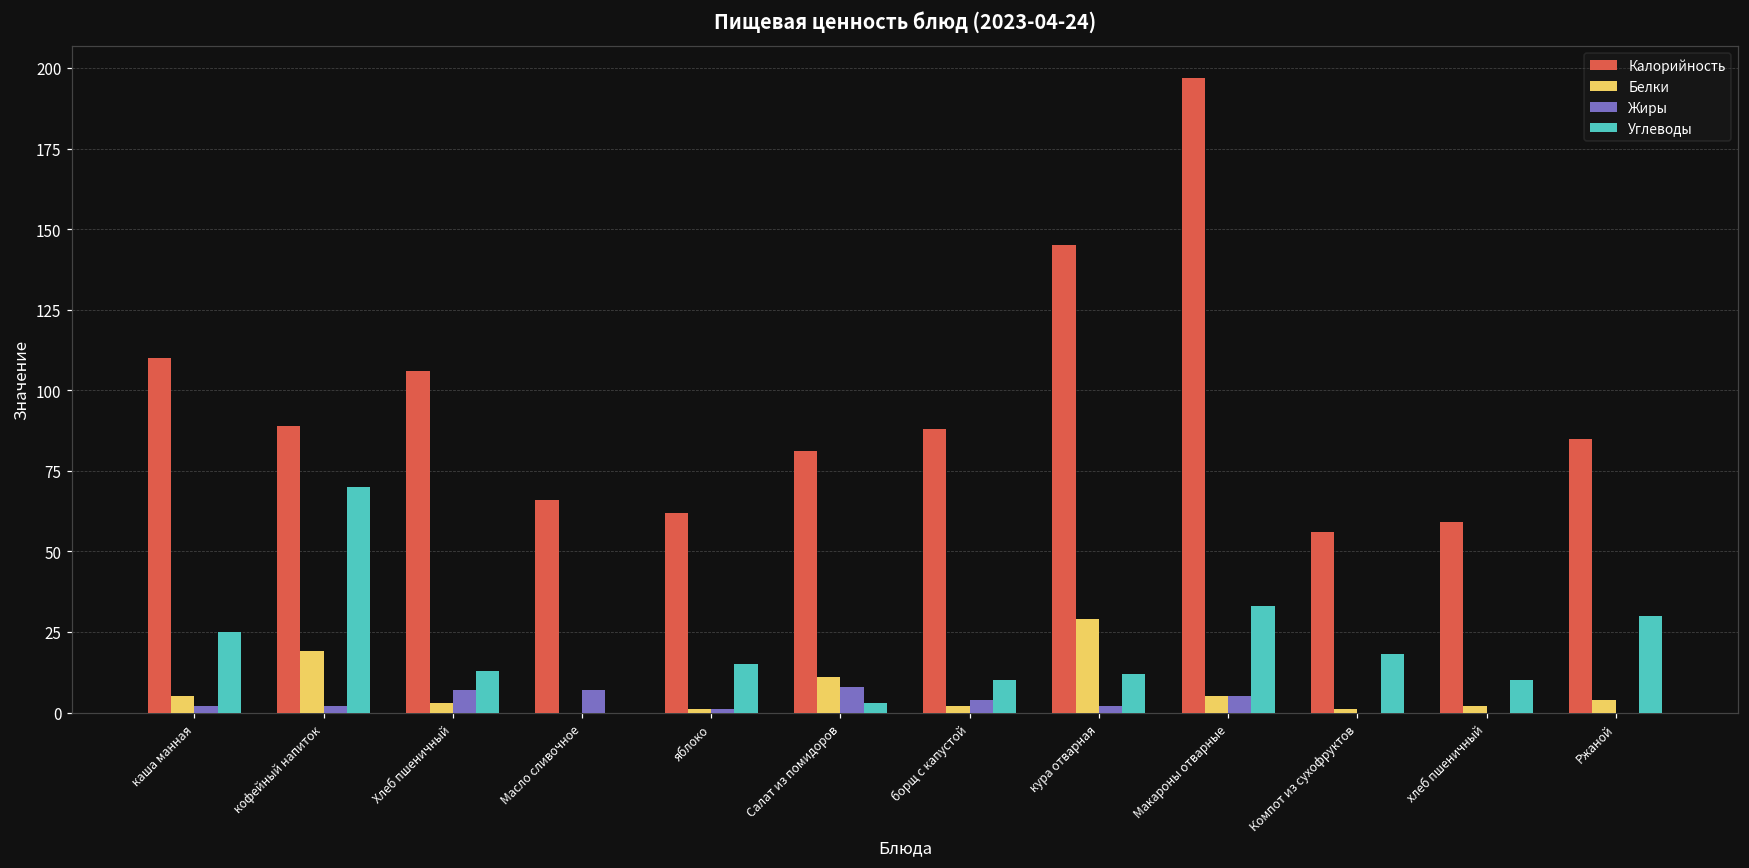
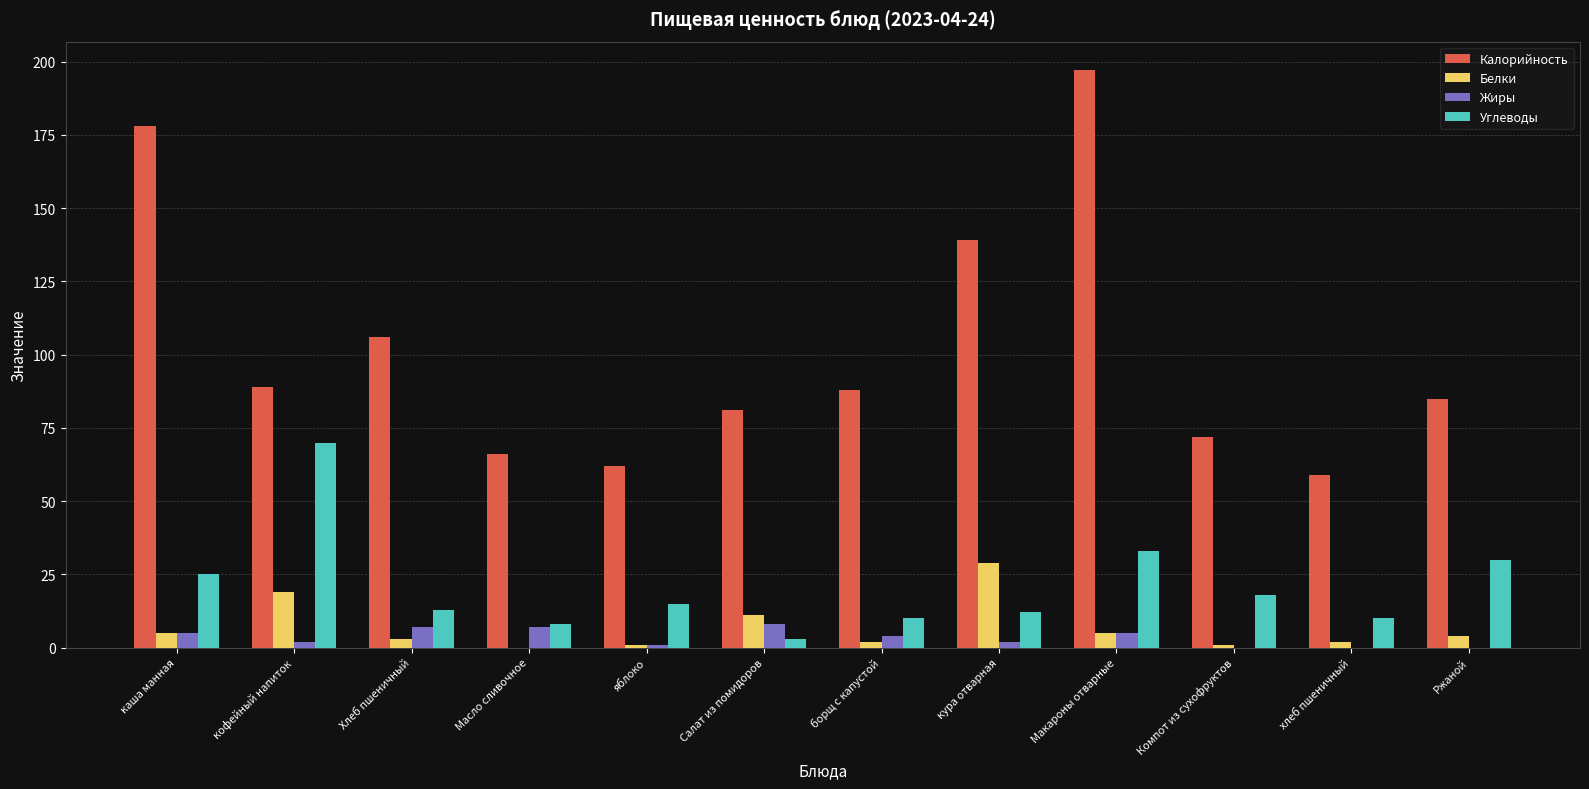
  {
    "Калорийность": {
-     "каша манная": 110,
+     "каша манная": 178,
      "кофейный напиток": 89,
      "Хлеб пшеничный": 106,
      "Масло сливочное": 66,
      "яблоко": 62,
      "Салат из помидоров": 81,
      "борщ с капустой": 88,
-     "кура отварная": 145,
+     "кура отварная": 139,
      "Макароны отварные": 197,
-     "Компот из сухофруктов": 56,
+     "Компот из сухофруктов": 72,
      "хлеб пшеничный": 59,
      "Ржаной": 85
    },
    "Белки": {
      "каша манная": 5,
      "кофейный напиток": 19,
      "Хлеб пшеничный": 3,
      "Масло сливочное": 0,
      "яблоко": 1,
      "Салат из помидоров": 11,
      "борщ с капустой": 2,
      "кура отварная": 29,
      "Макароны отварные": 5,
      "Компот из сухофруктов": 1,
      "хлеб пшеничный": 2,
      "Ржаной": 4
    },
    "Жиры": {
-     "каша манная": 2,
+     "каша манная": 5,
      "кофейный напиток": 2,
      "Хлеб пшеничный": 7,
      "Масло сливочное": 7,
      "яблоко": 1,
      "Салат из помидоров": 8,
      "борщ с капустой": 4,
      "кура отварная": 2,
      "Макароны отварные": 5,
      "Компот из сухофруктов": 0,
      "хлеб пшеничный": 0,
      "Ржаной": 0
    },
    "Углеводы": {
      "каша манная": 25,
      "кофейный напиток": 70,
      "Хлеб пшеничный": 13,
-     "Масло сливочное": 0,
+     "Масло сливочное": 8,
      "яблоко": 15,
      "Салат из помидоров": 3,
      "борщ с капустой": 10,
      "кура отварная": 12,
      "Макароны отварные": 33,
      "Компот из сухофруктов": 18,
      "хлеб пшеничный": 10,
      "Ржаной": 30
    }
  }
